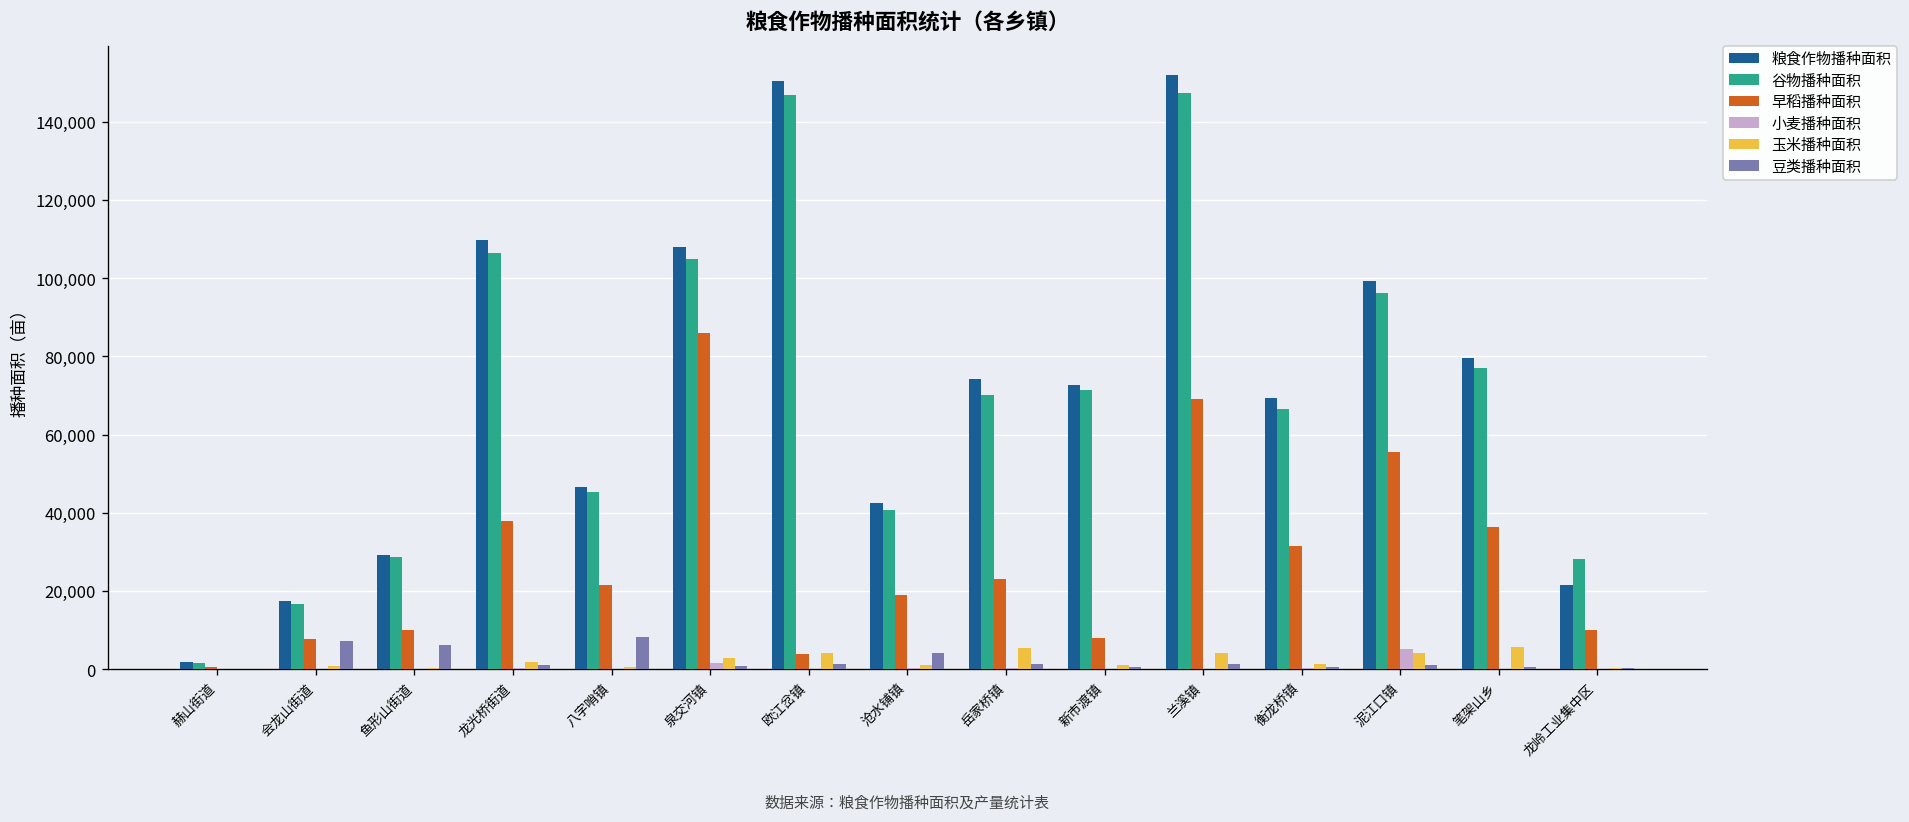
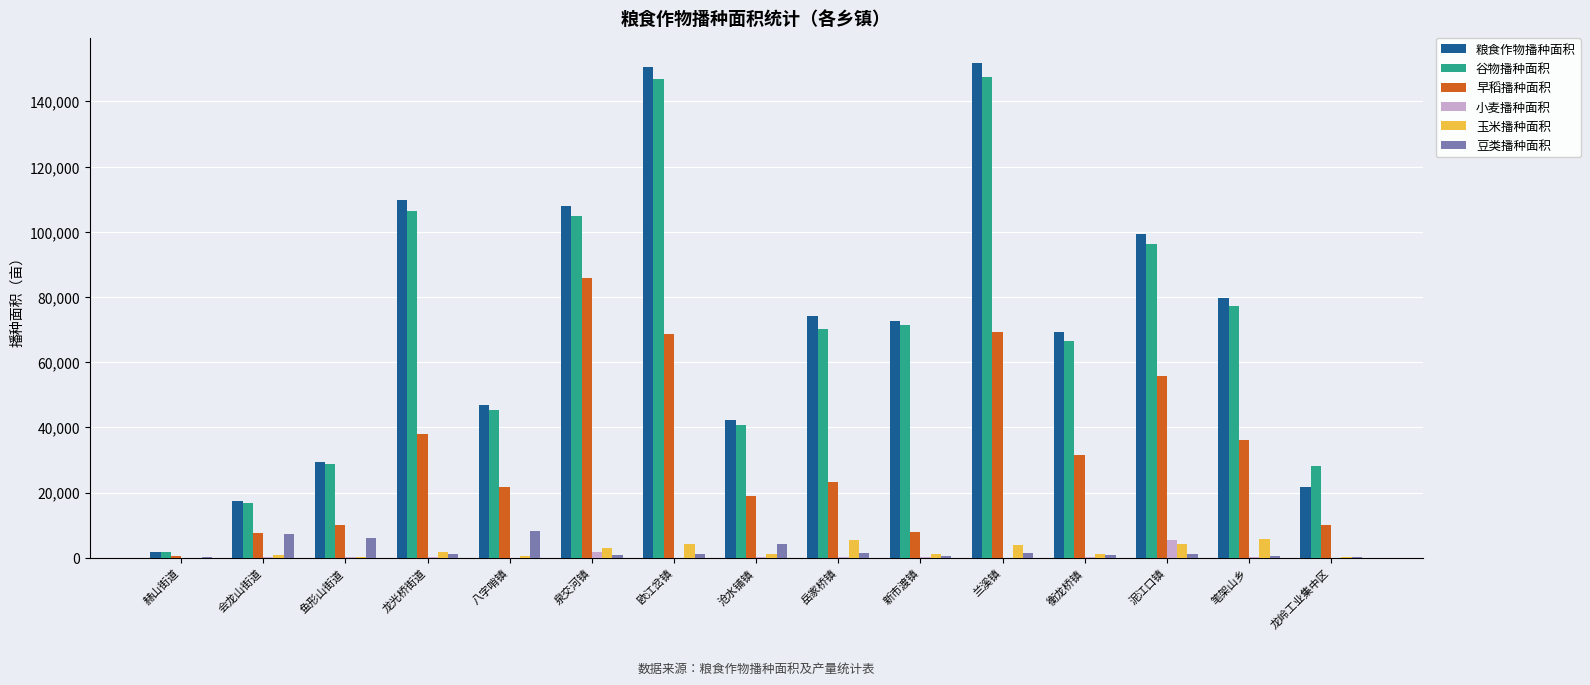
  {
    "粮食作物播种面积": {
      "赫山街道": "2,000",
      "会龙山街道": "18,000",
      "鱼形山街道": "29,000",
      "龙光桥街道": "110,000",
      "八字哨镇": "47,000",
      "泉交河镇": "108,000",
      "欧江岔镇": "150,000",
      "沧水铺镇": "42,000",
      "岳家桥镇": "74,000",
      "新市渡镇": "73,000",
      "兰溪镇": "152,000",
      "衡龙桥镇": "69,000",
      "泥江口镇": "99,000",
      "笔架山乡": "80,000",
      "龙岭工业集中区": "22,000"
    },
    "谷物播种面积": {
      "赫山街道": "2,000",
      "会龙山街道": "17,000",
      "鱼形山街道": "29,000",
      "龙光桥街道": "106,000",
      "八字哨镇": "45,000",
      "泉交河镇": "105,000",
      "欧江岔镇": "147,000",
      "沧水铺镇": "41,000",
      "岳家桥镇": "70,000",
      "新市渡镇": "71,000",
      "兰溪镇": "147,000",
      "衡龙桥镇": "67,000",
      "泥江口镇": "96,000",
      "笔架山乡": "77,000",
      "龙岭工业集中区": "28,000"
    },
    "早稻播种面积": {
      "会龙山街道": "8,000",
      "鱼形山街道": "10,000",
      "龙光桥街道": "38,000",
      "八字哨镇": "22,000",
      "泉交河镇": "86,000",
-     "欧江岔镇": "4,000",
+     "欧江岔镇": "69,000",
      "沧水铺镇": "19,000",
      "岳家桥镇": "23,000",
      "新市渡镇": "8,000",
      "兰溪镇": "69,000",
      "衡龙桥镇": "31,000",
      "泥江口镇": "56,000",
      "笔架山乡": "36,000",
      "龙岭工业集中区": "10,000"
    },
    "小麦播种面积": {
      "赫山街道": "0",
      "八字哨镇": "0",
      "泉交河镇": "2,000",
      "欧江岔镇": "0",
      "兰溪镇": "0",
      "泥江口镇": "5,000",
      "龙岭工业集中区": "0"
    },
    "玉米播种面积": {
      "龙光桥街道": "2,000",
      "泉交河镇": "3,000",
      "欧江岔镇": "4,000",
      "沧水铺镇": "1,000",
      "岳家桥镇": "6,000",
      "新市渡镇": "1,000",
      "兰溪镇": "4,000",
      "衡龙桥镇": "1,000",
      "泥江口镇": "4,000",
      "笔架山乡": "6,000"
    },
    "豆类播种面积": {
      "会龙山街道": "7,000",
      "鱼形山街道": "6,000",
      "龙光桥街道": "1,000",
      "八字哨镇": "8,000",
      "泉交河镇": "1,000",
      "欧江岔镇": "1,000",
      "沧水铺镇": "4,000",
      "岳家桥镇": "1,000",
      "兰溪镇": "1,000",
      "泥江口镇": "1,000"
    }
  }
